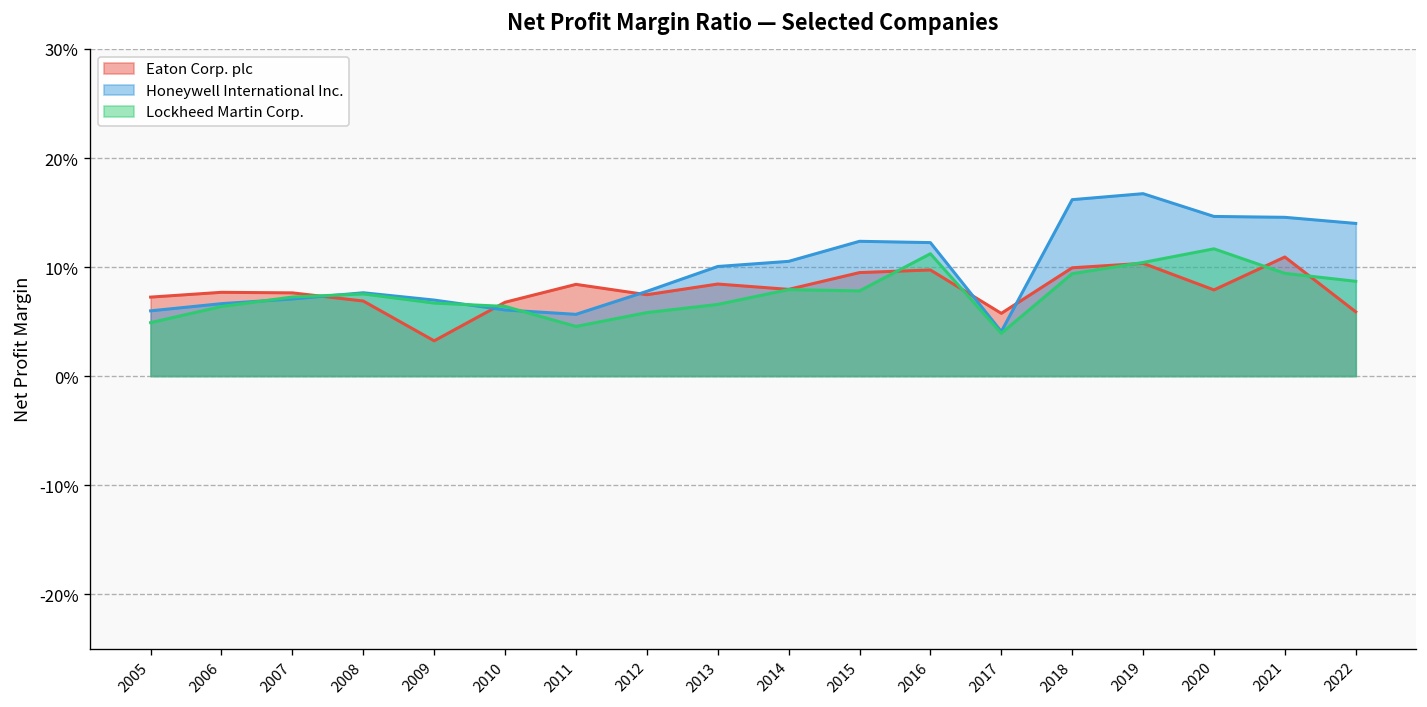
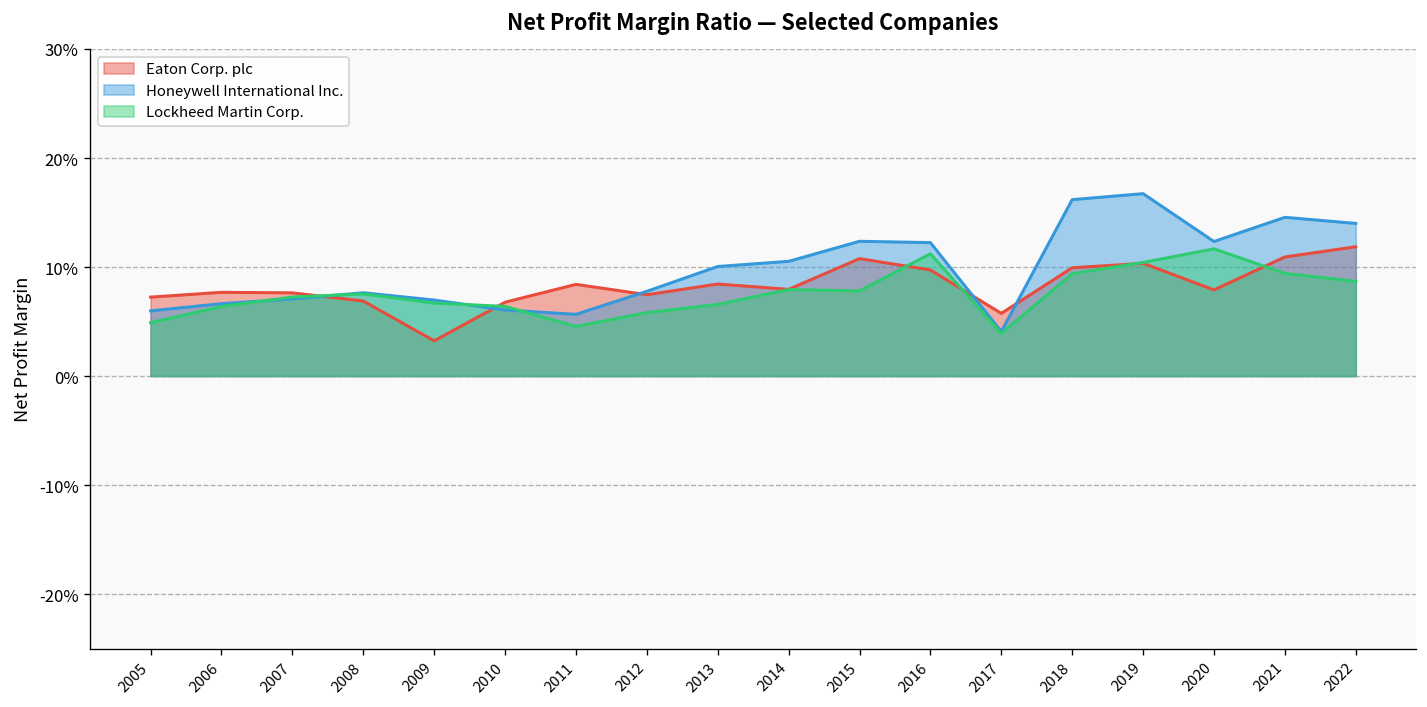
  {
    "Eaton Corp. plc": {
      "2005": "7%",
      "2006": "8%",
      "2007": "8%",
      "2008": "7%",
      "2009": "3%",
      "2010": "7%",
      "2011": "8%",
      "2012": "7%",
      "2013": "8%",
-     "2015": "9%",
+     "2015": "11%",
      "2016": "10%",
      "2017": "6%",
      "2018": "10%",
      "2020": "8%",
      "2021": "11%",
-     "2022": "6%"
+     "2022": "12%"
    },
    "Honeywell International Inc.": {
      "2005": "6%",
      "2010": "6%",
      "2011": "6%",
      "2012": "8%",
      "2013": "10%",
      "2014": "11%",
      "2015": "12%",
      "2016": "12%",
      "2018": "16%",
      "2019": "17%",
-     "2020": "15%",
+     "2020": "12%",
      "2021": "15%",
      "2022": "14%"
    },
    "Lockheed Martin Corp.": {
      "2005": "5%",
      "2010": "6%",
      "2011": "5%",
      "2012": "6%",
      "2013": "7%",
      "2015": "8%",
      "2016": "11%",
      "2018": "9%",
      "2020": "12%",
      "2021": "9%",
      "2022": "9%"
    }
  }
